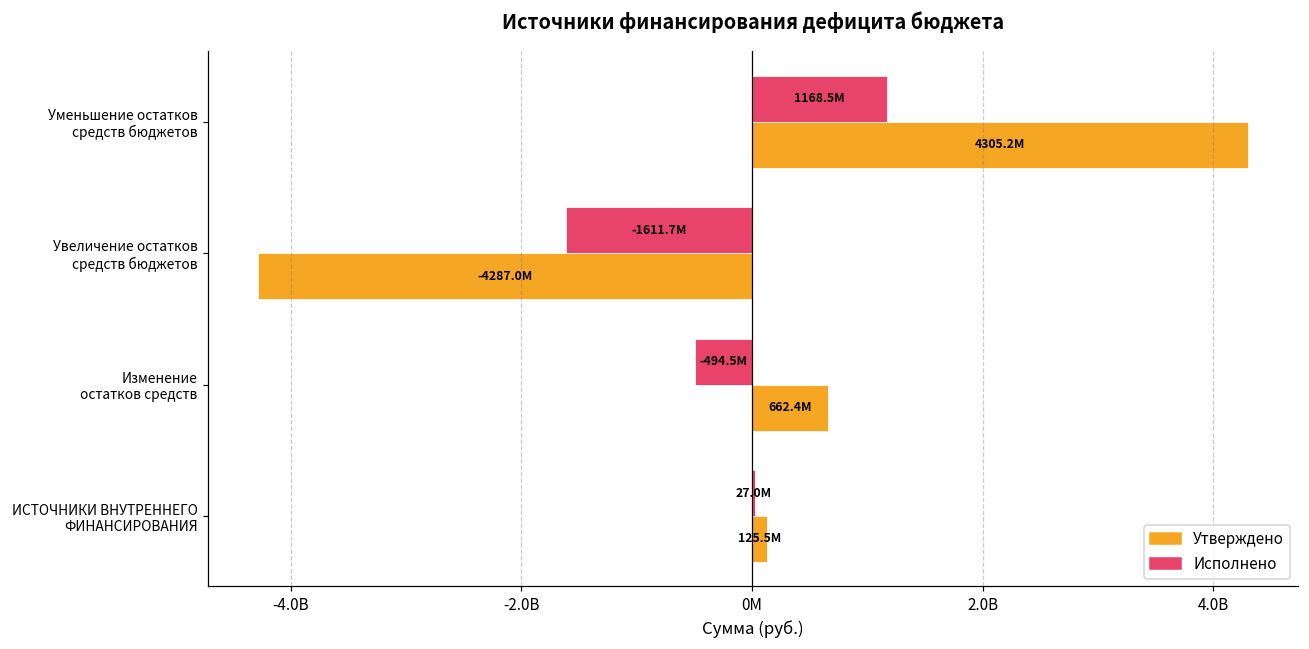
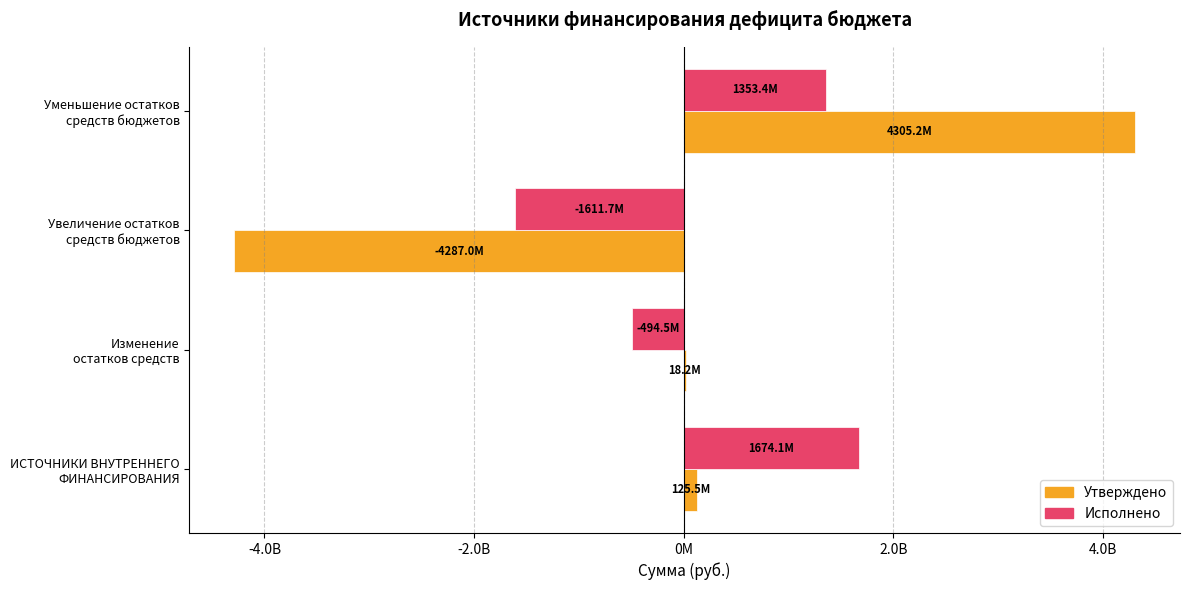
  {
    "Утверждено": {
      "Уменьшение остатков средств бюджетов": "4305.2M",
      "Увеличение остатков средств бюджетов": "-4287.0M",
-     "Изменение остатков средств": "662.4M",
+     "Изменение остатков средств": "18.2M",
      "ИСТОЧНИКИ ВНУТРЕННЕГО ФИНАНСИРОВАНИЯ": "125.5M"
    },
    "Исполнено": {
-     "Уменьшение остатков средств бюджетов": "1168.5M",
+     "Уменьшение остатков средств бюджетов": "1353.4M",
      "Увеличение остатков средств бюджетов": "-1611.7M",
      "Изменение остатков средств": "-494.5M",
-     "ИСТОЧНИКИ ВНУТРЕННЕГО ФИНАНСИРОВАНИЯ": "27.0M"
+     "ИСТОЧНИКИ ВНУТРЕННЕГО ФИНАНСИРОВАНИЯ": "1674.1M"
    }
  }
